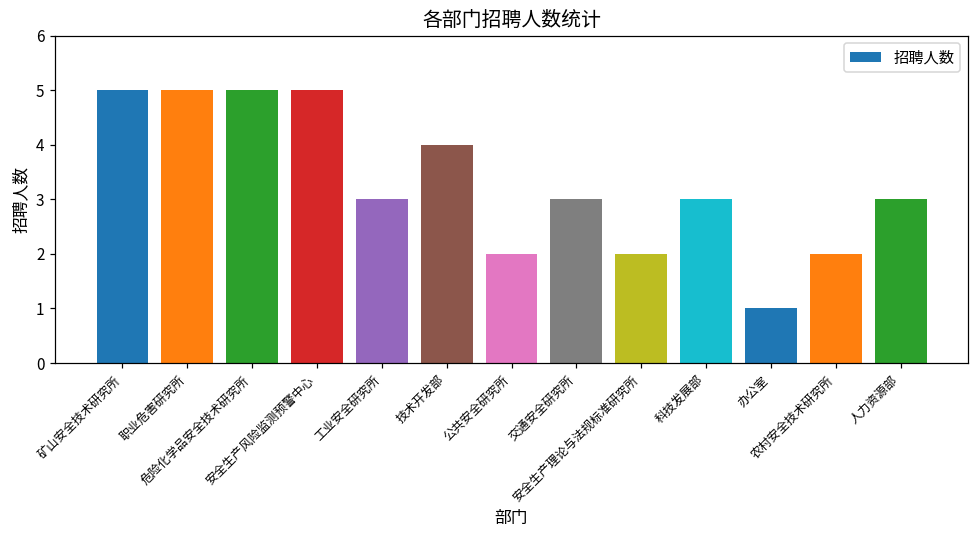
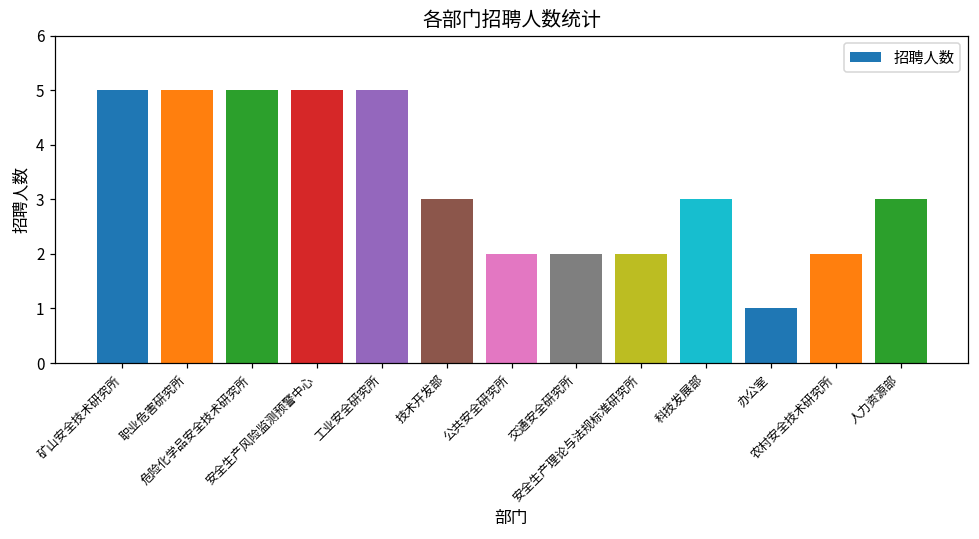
  {
    "矿山安全技术研究所": 5,
    "职业危害研究所": 5,
    "危险化学品安全技术研究所": 5,
    "安全生产风险监测预警中心": 5,
-   "工业安全研究所": 3,
-   "技术开发部": 4,
+   "工业安全研究所": 5,
+   "技术开发部": 3,
    "公共安全研究所": 2,
-   "交通安全研究所": 3,
+   "交通安全研究所": 2,
    "安全生产理论与法规标准研究所": 2,
    "科技发展部": 3,
    "办公室": 1,
    "农村安全技术研究所": 2,
    "人力资源部": 3
  }
